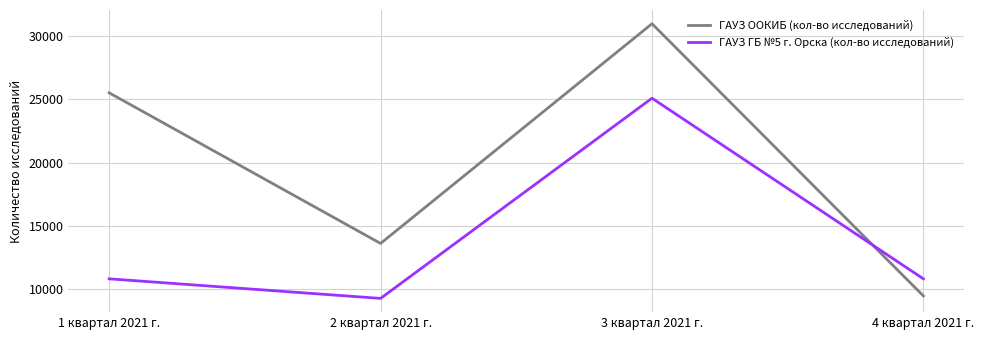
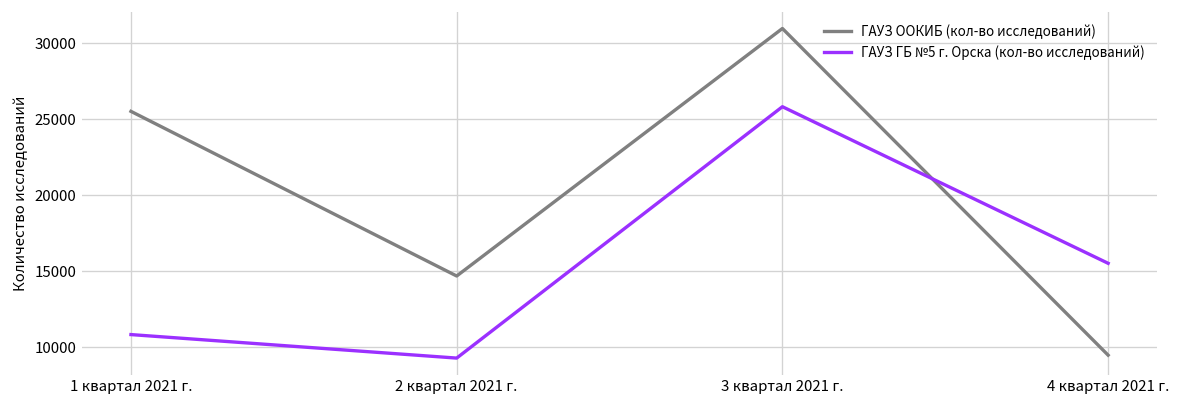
  {
    "ГАУЗ ООКИБ (кол-во исследований)": {
      "1 квартал 2021 г.": 25500,
-     "2 квартал 2021 г.": 13600,
+     "2 квартал 2021 г.": 14700,
      "3 квартал 2021 г.": 31000,
      "4 квартал 2021 г.": 9500
    },
    "ГАУЗ ГБ №5 г. Орска (кол-во исследований)": {
      "1 квартал 2021 г.": 10800,
      "2 квартал 2021 г.": 9300,
-     "3 квартал 2021 г.": 25100,
-     "4 квартал 2021 г.": 10800
+     "3 квартал 2021 г.": 25800,
+     "4 квартал 2021 г.": 15500
    }
  }
